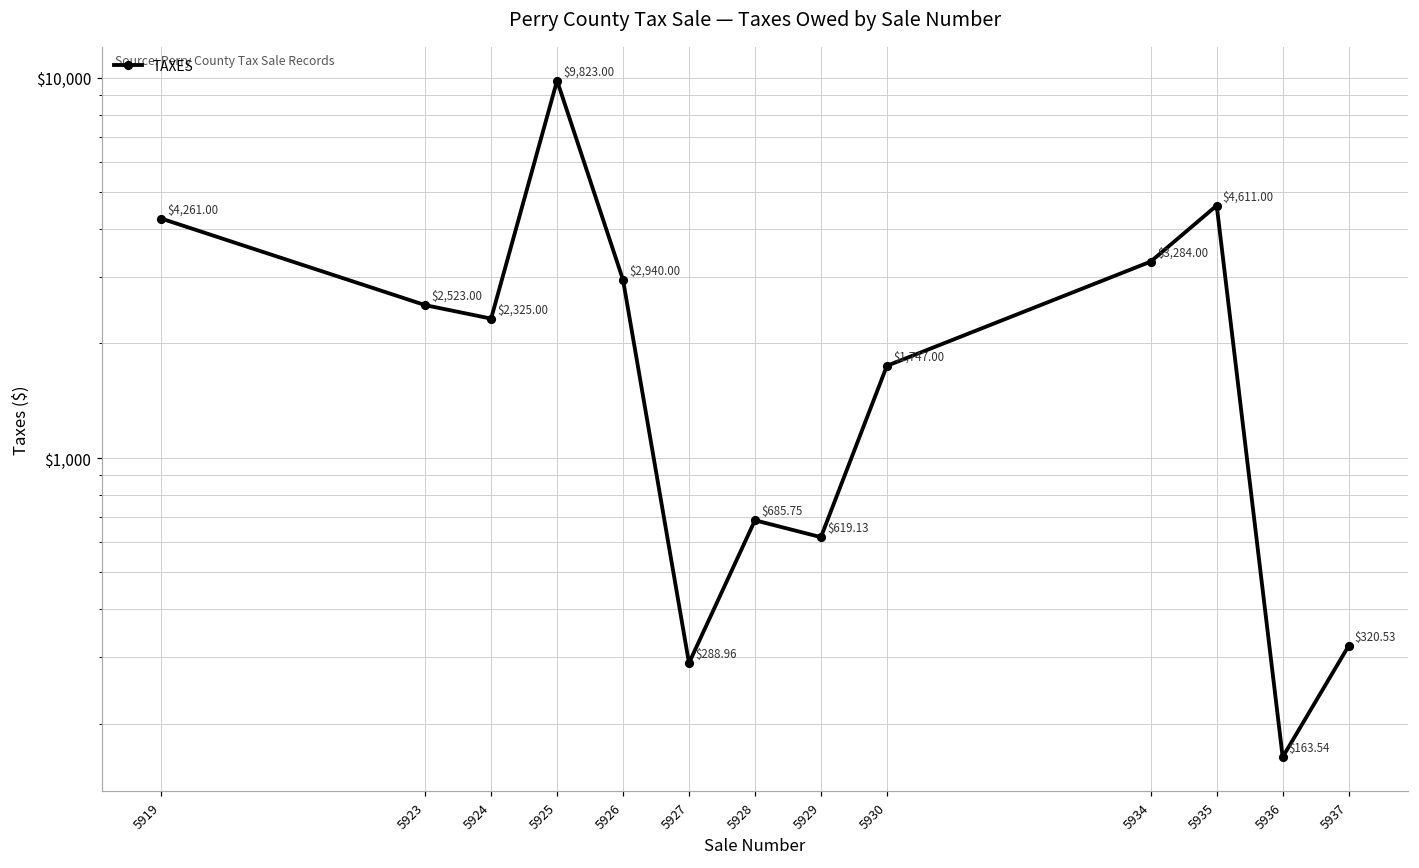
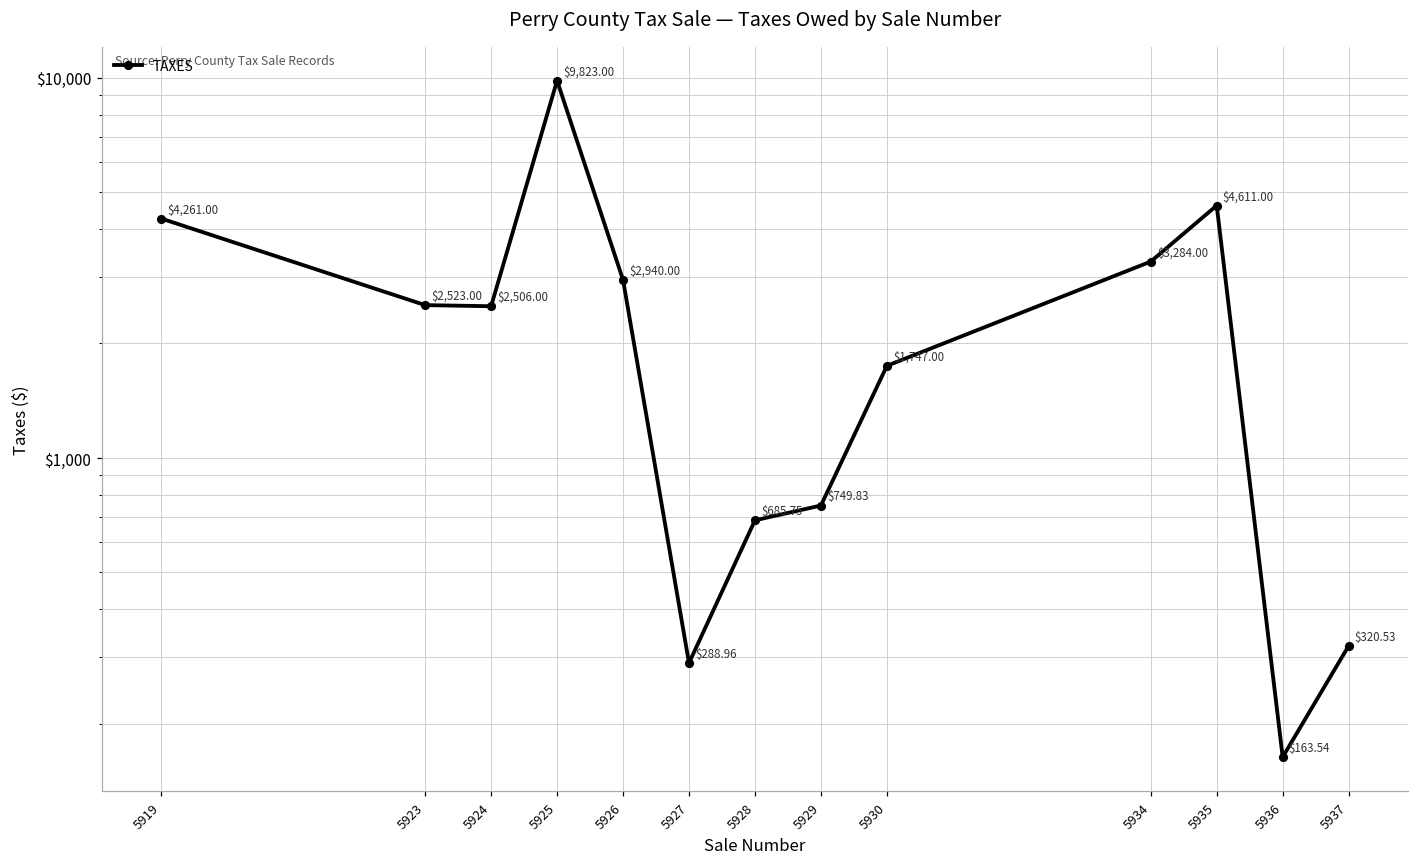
  {
    "5919": "$4,261.00",
    "5923": "$2,523.00",
-   "5924": "$2,325.00",
+   "5924": "$2,506.00",
    "5925": "$9,823.00",
    "5926": "$2,940.00",
    "5927": "$288.96",
    "5928": "$685.75",
-   "5929": "$619.13",
+   "5929": "$749.83",
    "5930": "$1,747.00",
    "5934": "$3,284.00",
    "5935": "$4,611.00",
    "5936": "$163.54",
    "5937": "$320.53"
  }
